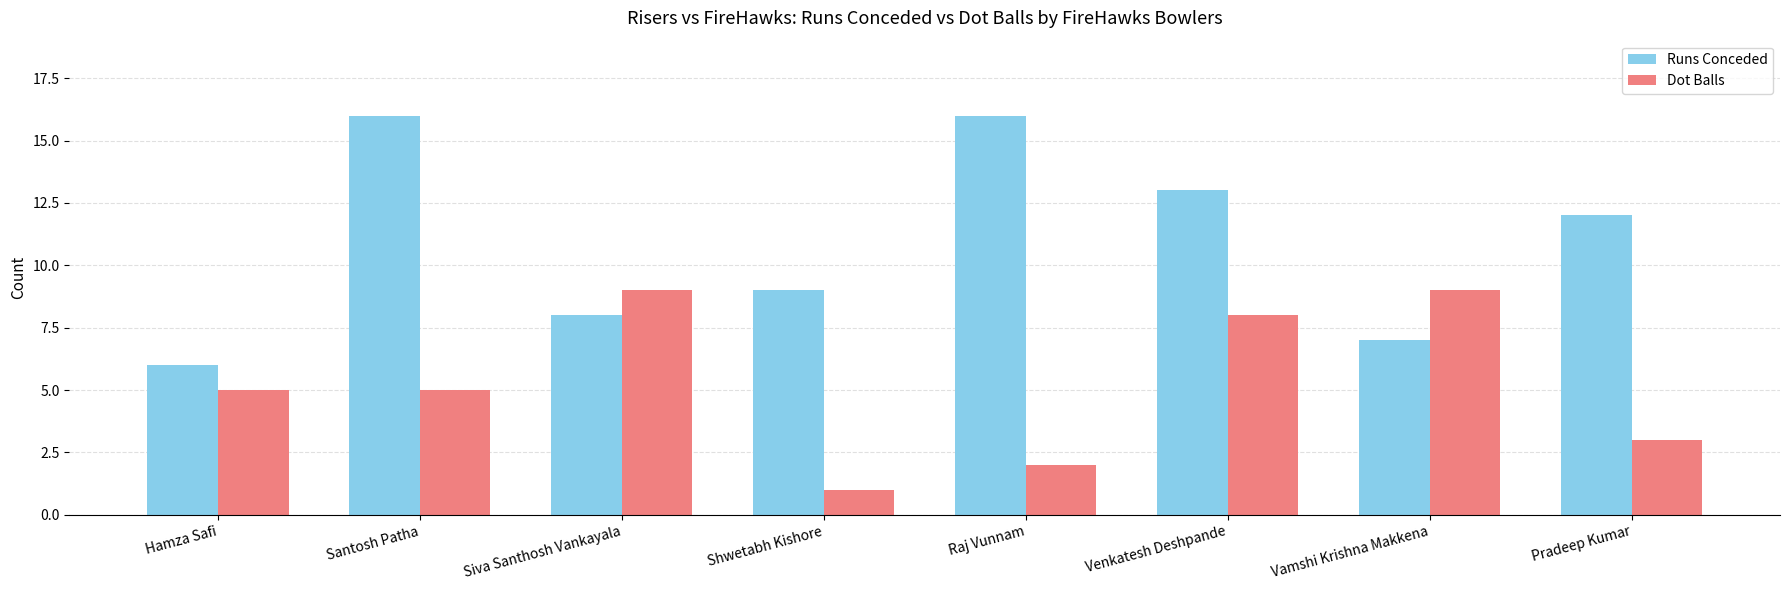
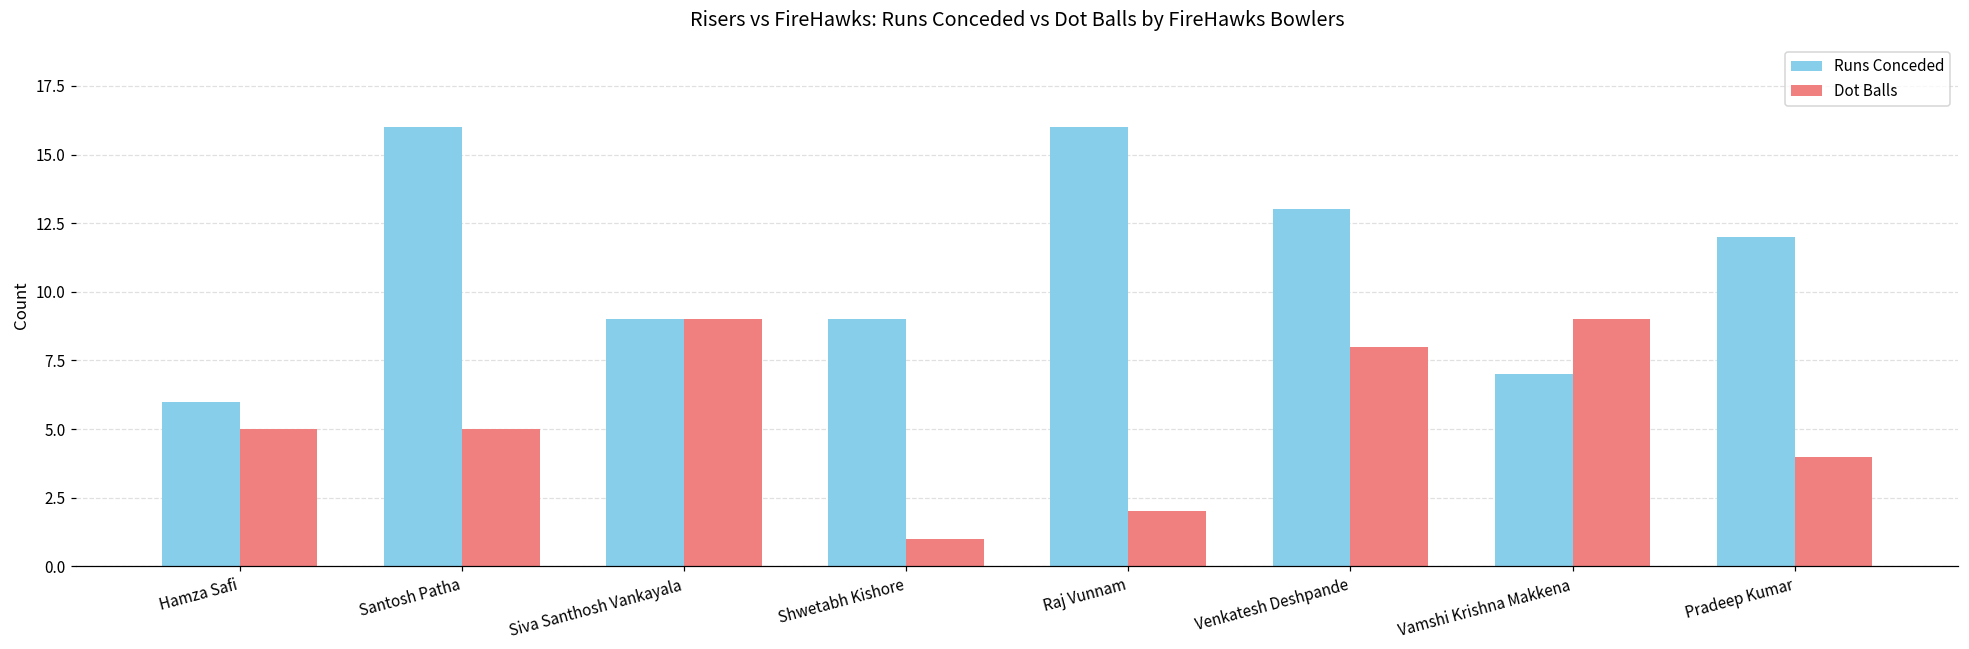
  {
    "Runs Conceded": {
      "Hamza Safi": 6,
      "Santosh Patha": 16,
-     "Siva Santhosh Vankayala": 8,
+     "Siva Santhosh Vankayala": 9,
      "Shwetabh Kishore": 9,
      "Raj Vunnam": 16,
      "Venkatesh Deshpande": 13,
      "Vamshi Krishna Makkena": 7,
      "Pradeep Kumar": 12
    },
    "Dot Balls": {
      "Hamza Safi": 5,
      "Santosh Patha": 5,
      "Siva Santhosh Vankayala": 9,
      "Shwetabh Kishore": 1,
      "Raj Vunnam": 2,
      "Venkatesh Deshpande": 8,
      "Vamshi Krishna Makkena": 9,
-     "Pradeep Kumar": 3
+     "Pradeep Kumar": 4
    }
  }
